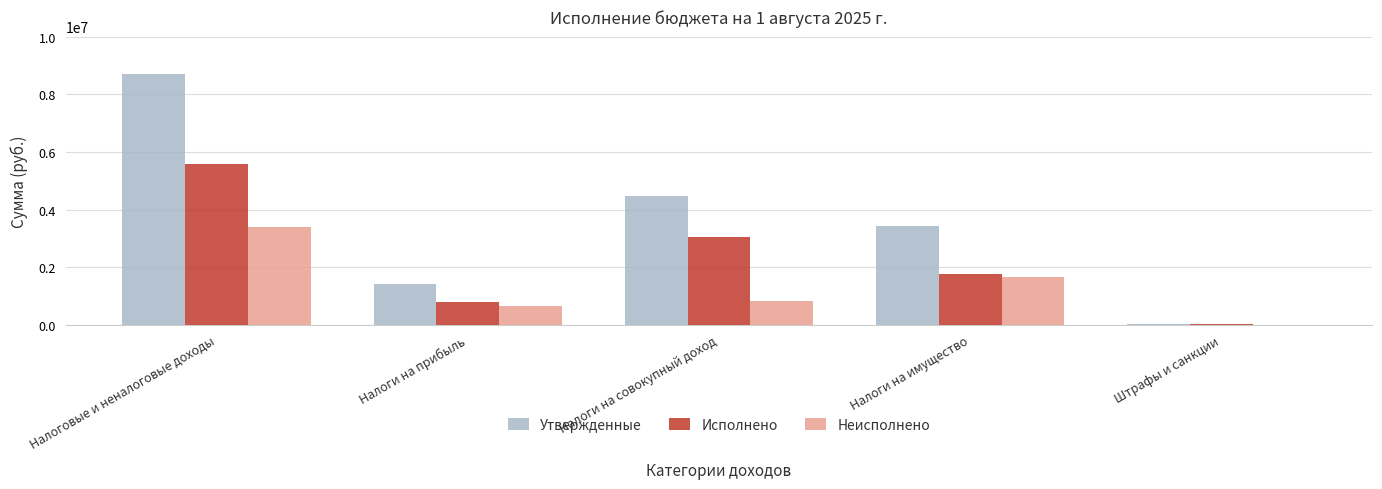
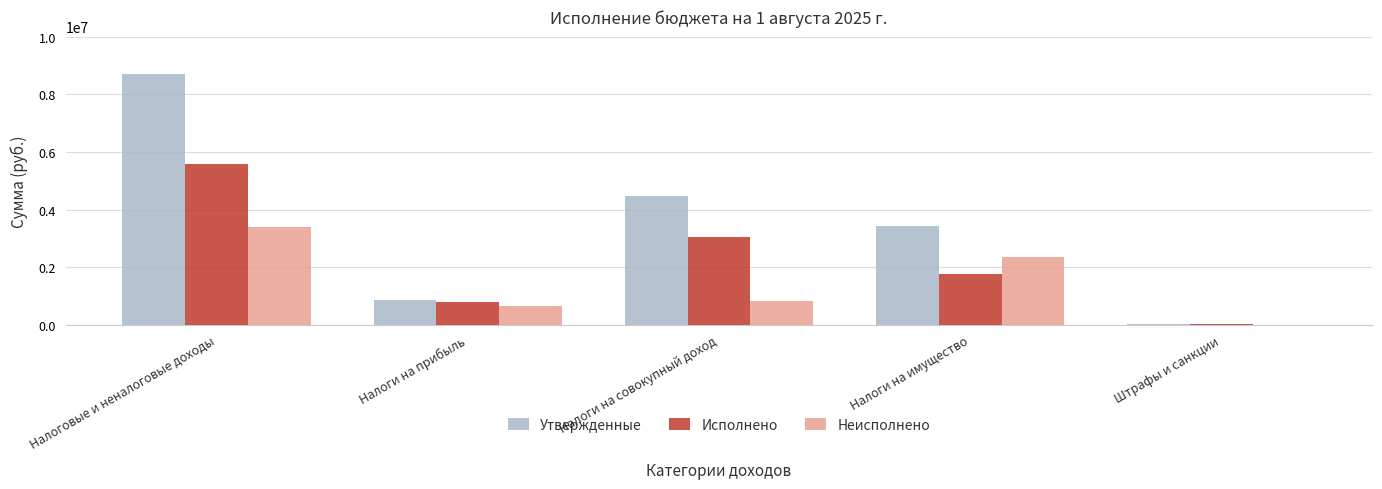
  {
    "Утвержденные": {
      "Налоговые и неналоговые доходы": 8700000,
-     "Налоги на прибыль": 1400000,
+     "Налоги на прибыль": 900000,
      "Налоги на совокупный доход": 4500000,
      "Налоги на имущество": 3400000
    },
    "Исполнено": {
      "Налоговые и неналоговые доходы": 5600000,
      "Налоги на прибыль": 800000,
      "Налоги на совокупный доход": 3100000,
      "Налоги на имущество": 1800000
    },
    "Неисполнено": {
      "Налоговые и неналоговые доходы": 3400000,
      "Налоги на прибыль": 600000,
      "Налоги на совокупный доход": 800000,
-     "Налоги на имущество": 1700000,
+     "Налоги на имущество": 2300000,
      "Штрафы и санкции": 0
    }
  }
